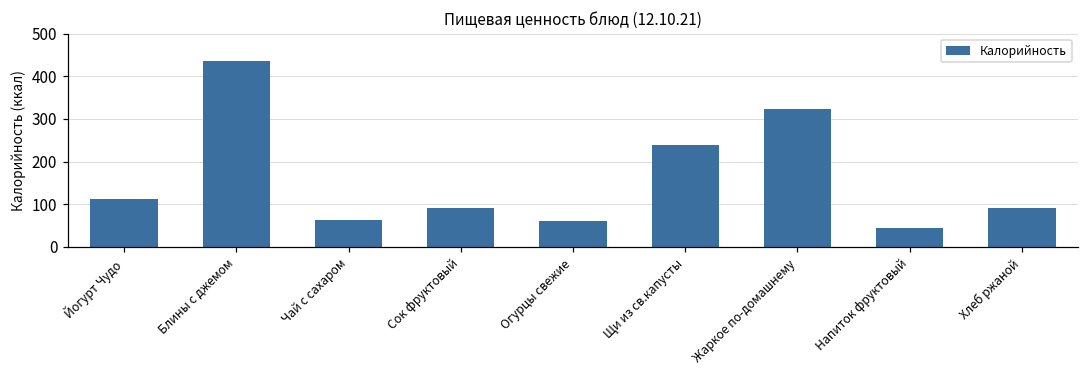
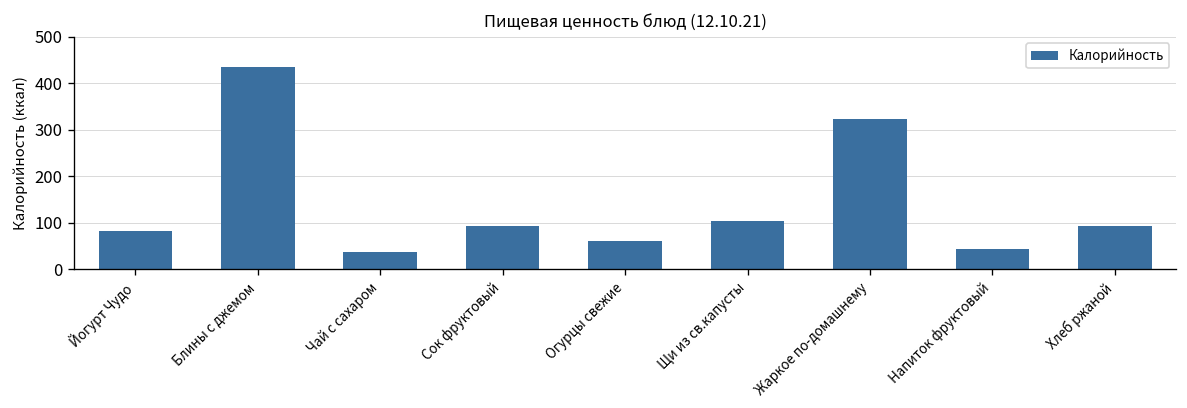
  {
-   "Йогурт Чудо": 110,
+   "Йогурт Чудо": 80,
    "Блины с джемом": 440,
-   "Чай с сахаром": 60,
+   "Чай с сахаром": 40,
    "Сок фруктовый": 90,
    "Огурцы свежие": 60,
-   "Щи из св.капусты": 240,
+   "Щи из св.капусты": 100,
    "Жаркое по-домашнему": 320,
    "Напиток фруктовый": 40,
    "Хлеб ржаной": 90
  }
